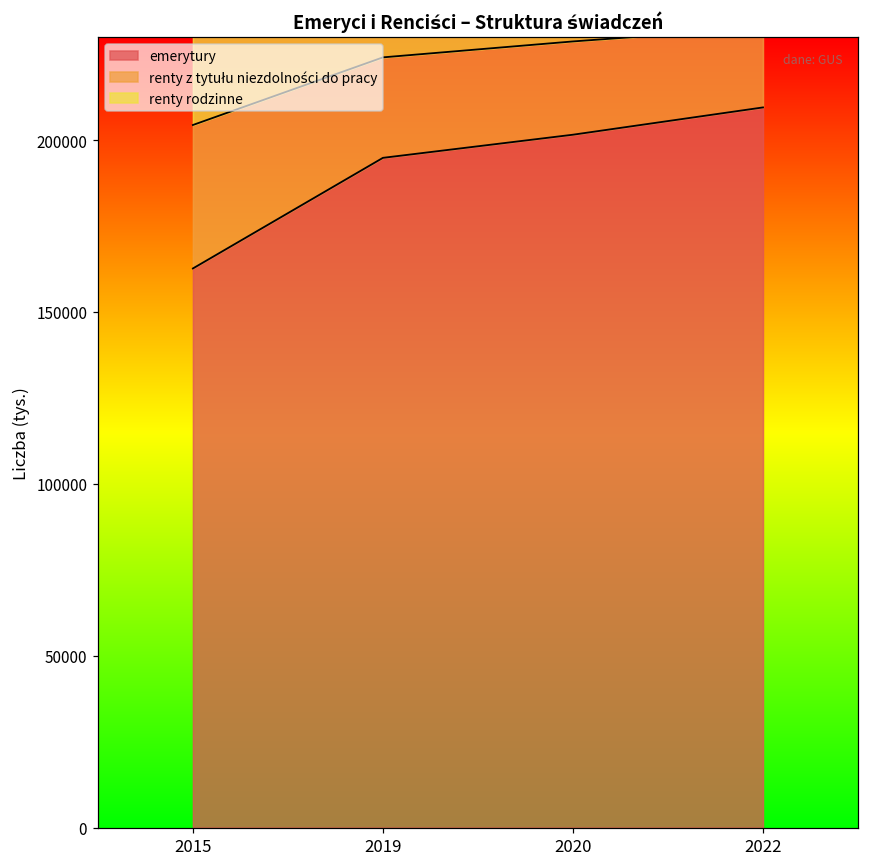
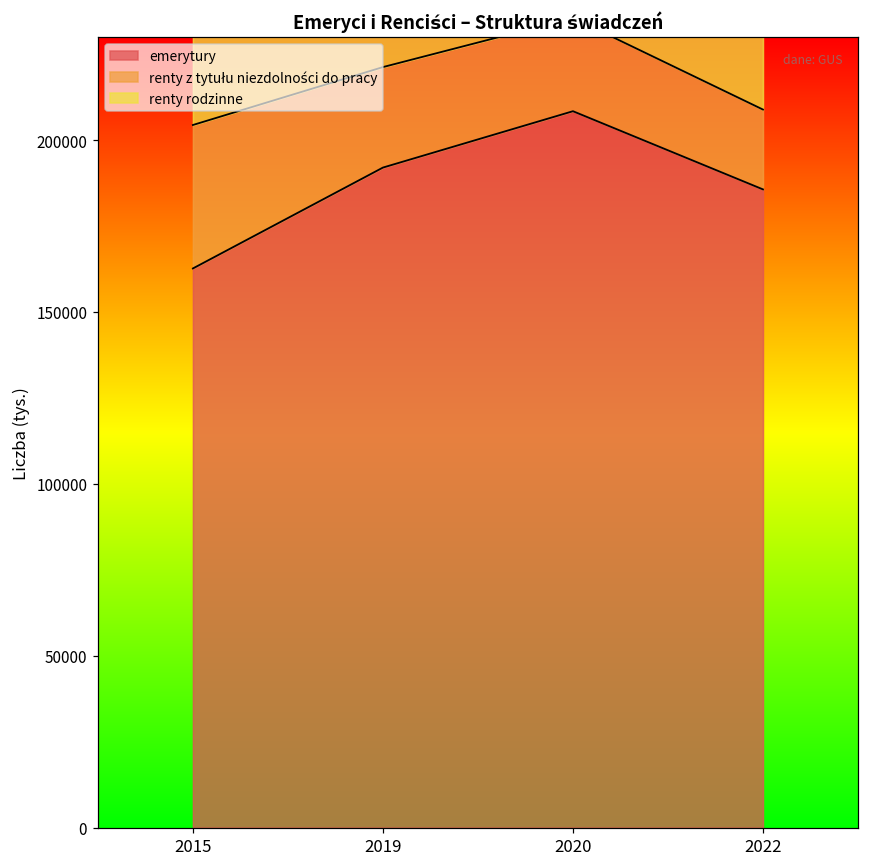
  {
    "emerytury": {
      "2015": 163000,
-     "2019": 195000,
-     "2020": 202000,
-     "2022": 209000
+     "2019": 192000,
+     "2020": 208000,
+     "2022": 186000
    },
    "renty z tytułu niezdolności do pracy": {
      "2015": 42000,
      "2019": 29000
    }
  }
